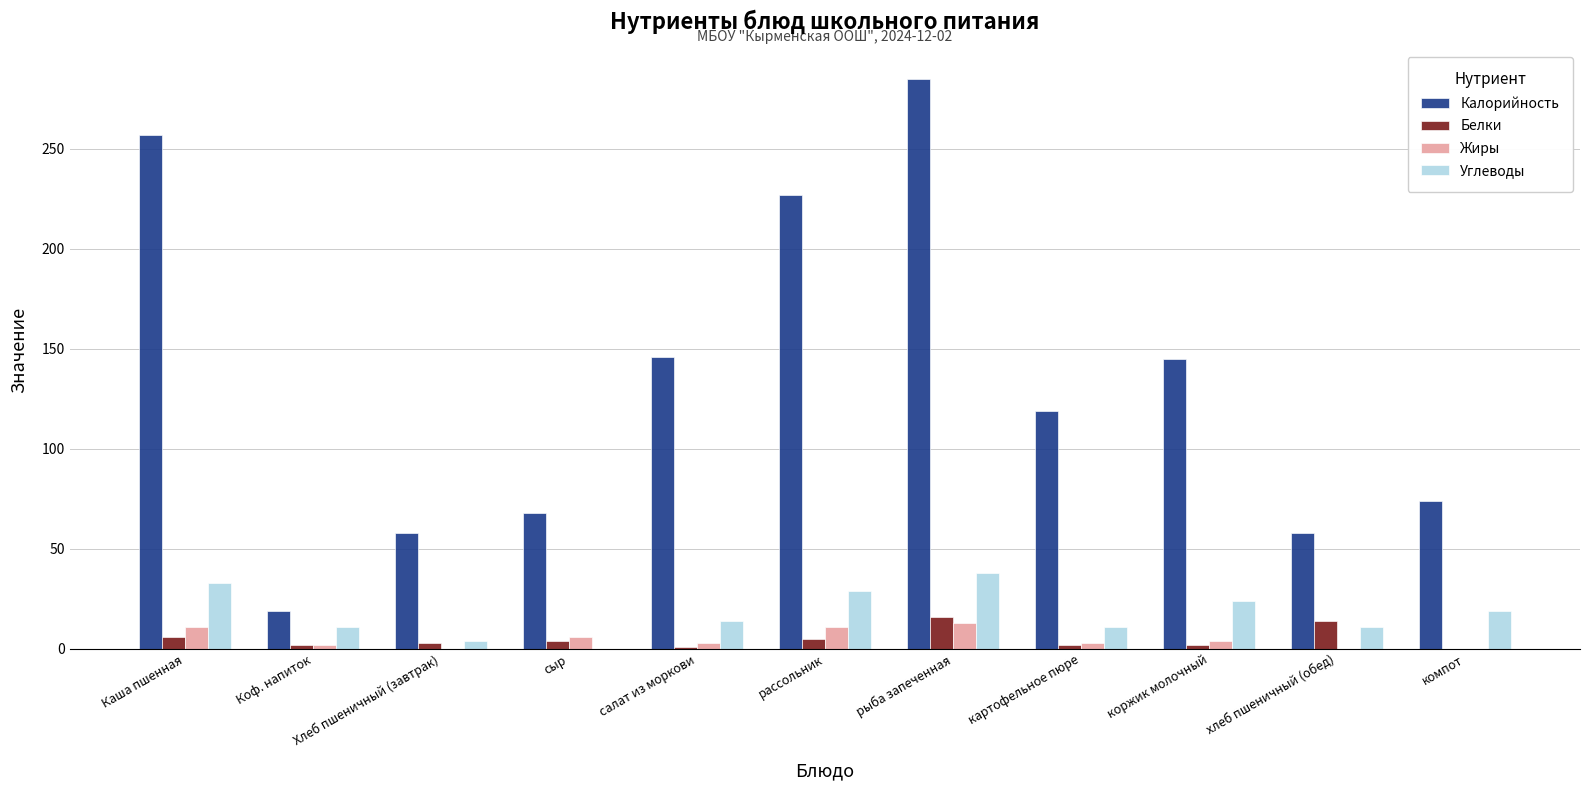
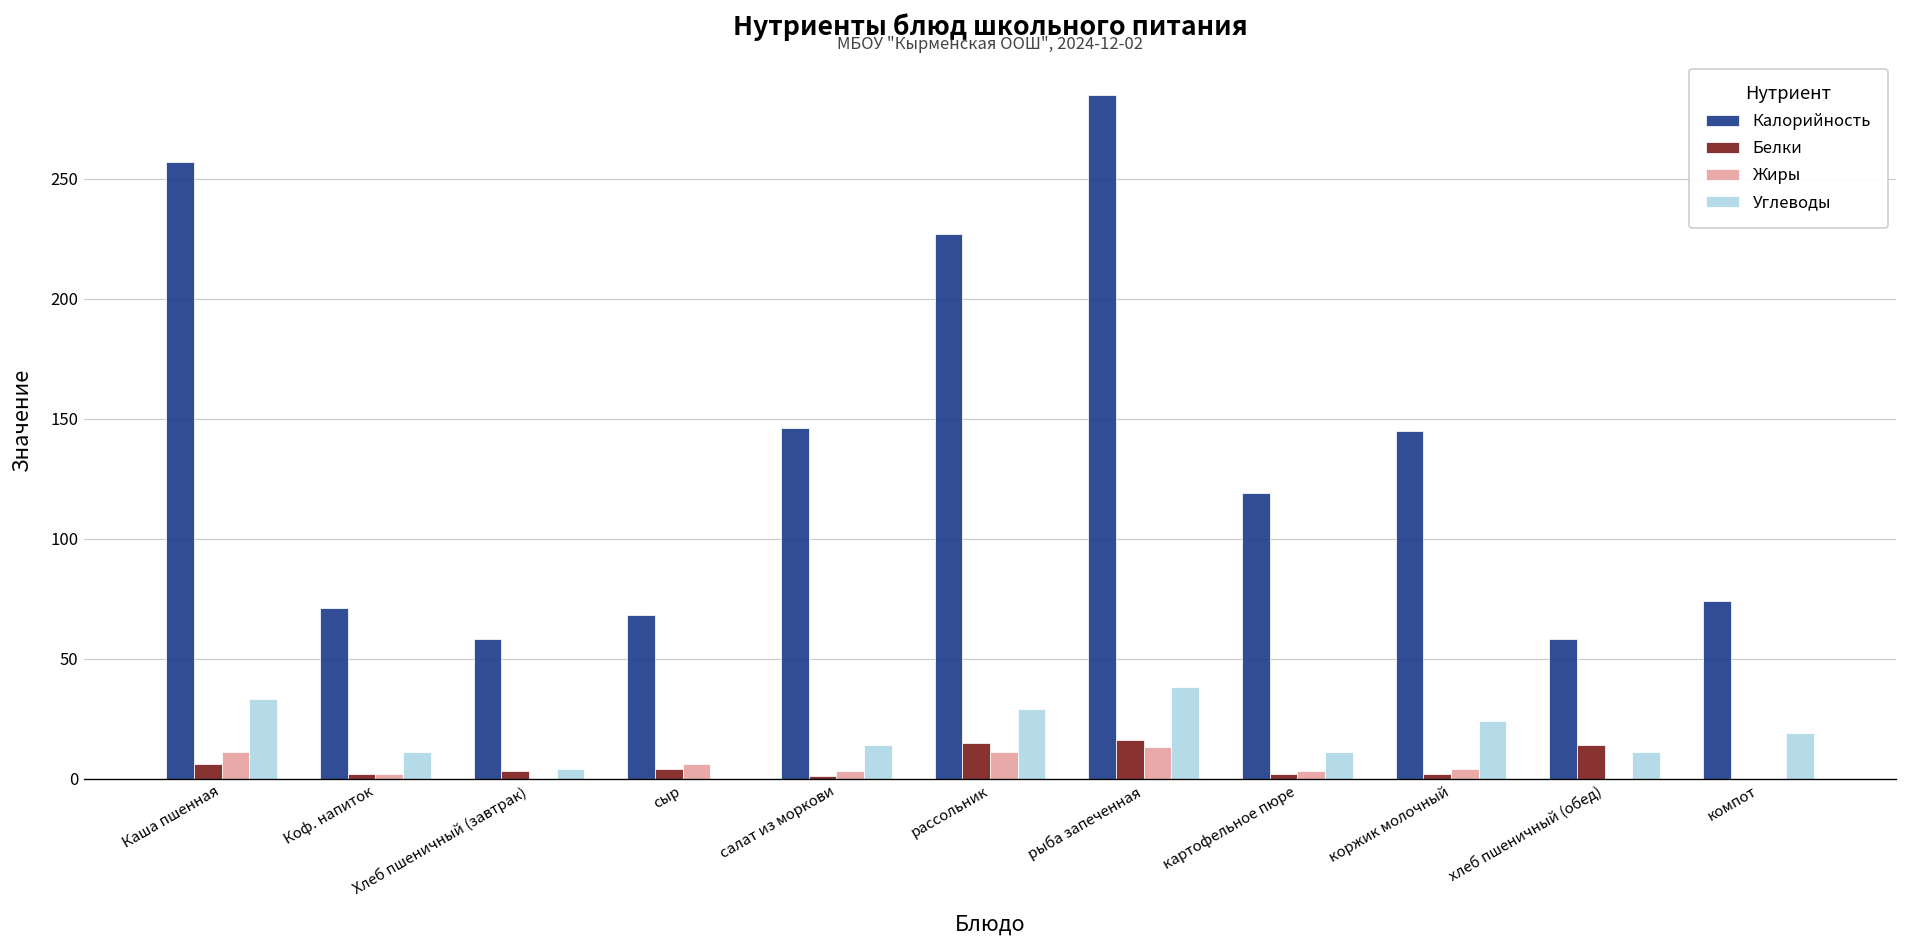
  {
    "Калорийность": {
      "Каша пшенная": 257,
-     "Коф. напиток": 19,
+     "Коф. напиток": 71,
      "Хлеб пшеничный (завтрак)": 58,
      "сыр": 68,
      "салат из моркови": 146,
      "рассольник": 227,
      "рыба запеченная": 285,
      "картофельное пюре": 119,
      "коржик молочный": 145,
      "хлеб пшеничный (обед)": 58,
      "компот": 74
    },
    "Белки": {
      "Каша пшенная": 6,
      "Коф. напиток": 2,
      "Хлеб пшеничный (завтрак)": 3,
      "сыр": 4,
-     "рассольник": 5,
+     "рассольник": 15,
      "рыба запеченная": 16,
      "картофельное пюре": 2,
      "коржик молочный": 2,
      "хлеб пшеничный (обед)": 14,
      "компот": 0
    },
    "Жиры": {
      "Каша пшенная": 11,
      "Коф. напиток": 2,
      "Хлеб пшеничный (завтрак)": 0,
      "сыр": 6,
      "салат из моркови": 3,
      "рассольник": 11,
      "рыба запеченная": 13,
      "картофельное пюре": 3,
      "коржик молочный": 4,
      "хлеб пшеничный (обед)": 0,
      "компот": 0
    },
    "Углеводы": {
      "Каша пшенная": 33,
      "Коф. напиток": 11,
      "Хлеб пшеничный (завтрак)": 4,
      "сыр": 0,
      "салат из моркови": 14,
      "рассольник": 29,
      "рыба запеченная": 38,
      "картофельное пюре": 11,
      "коржик молочный": 24,
      "хлеб пшеничный (обед)": 11,
      "компот": 19
    }
  }
